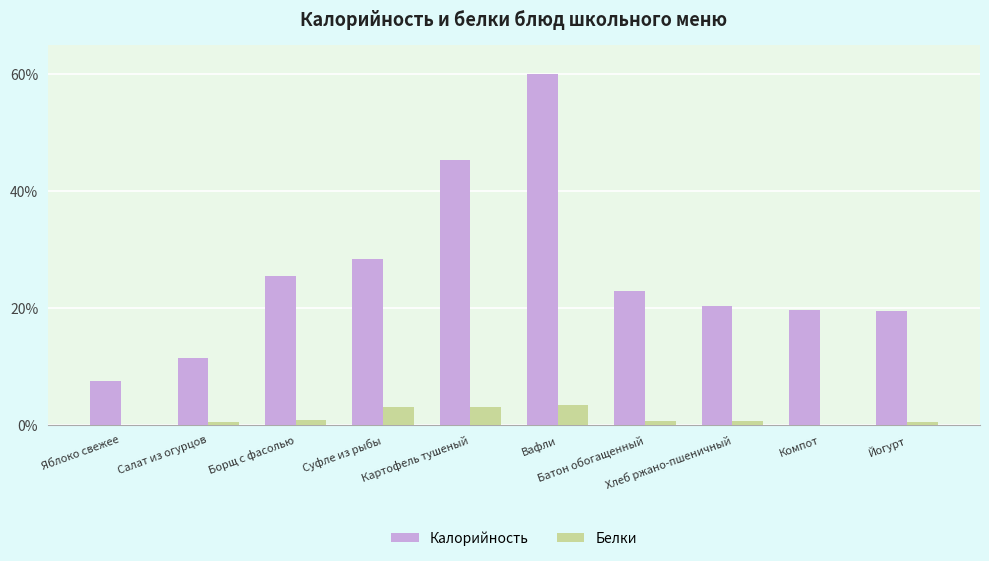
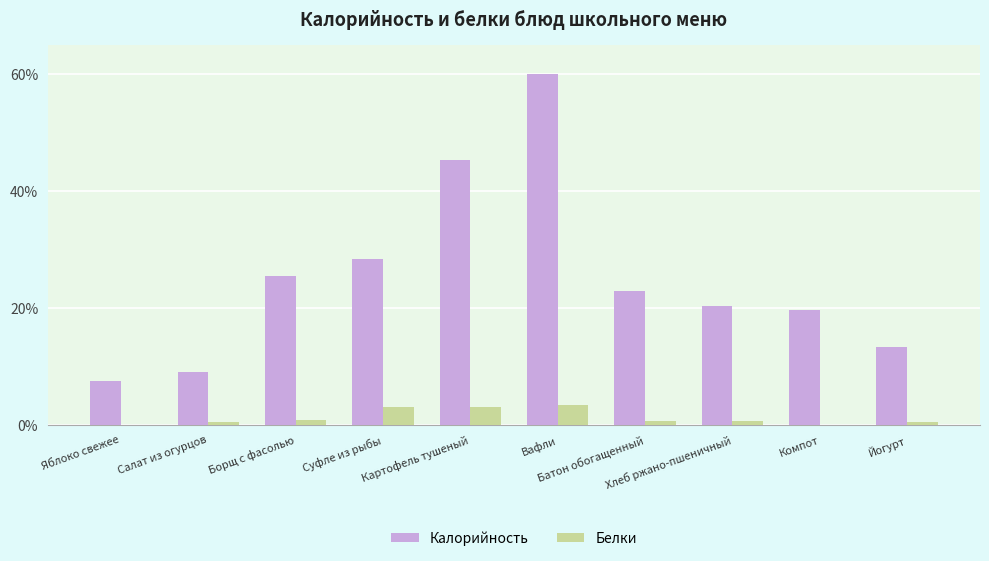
  {
    "Калорийность": {
      "Яблоко свежее": "8%",
-     "Салат из огурцов": "11%",
+     "Салат из огурцов": "9%",
      "Борщ с фасолью": "26%",
      "Суфле из рыбы": "28%",
      "Картофель тушеный": "45%",
      "Вафли": "60%",
      "Батон обогащенный": "23%",
      "Хлеб ржано-пшеничный": "20%",
      "Компот": "20%",
-     "Йогурт": "20%"
+     "Йогурт": "13%"
    },
    "Белки": {
      "Салат из огурцов": "0%",
      "Борщ с фасолью": "1%",
      "Суфле из рыбы": "3%",
      "Картофель тушеный": "3%",
      "Вафли": "3%",
      "Батон обогащенный": "1%",
      "Хлеб ржано-пшеничный": "1%",
      "Йогурт": "0%"
    }
  }
